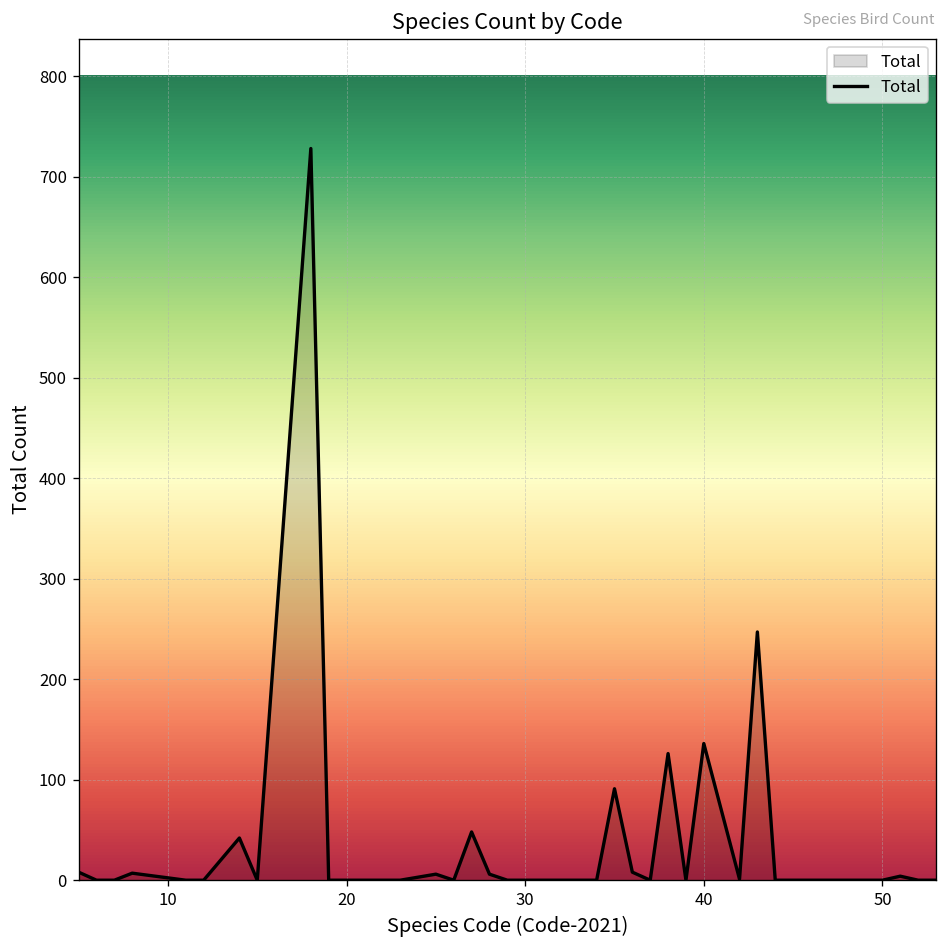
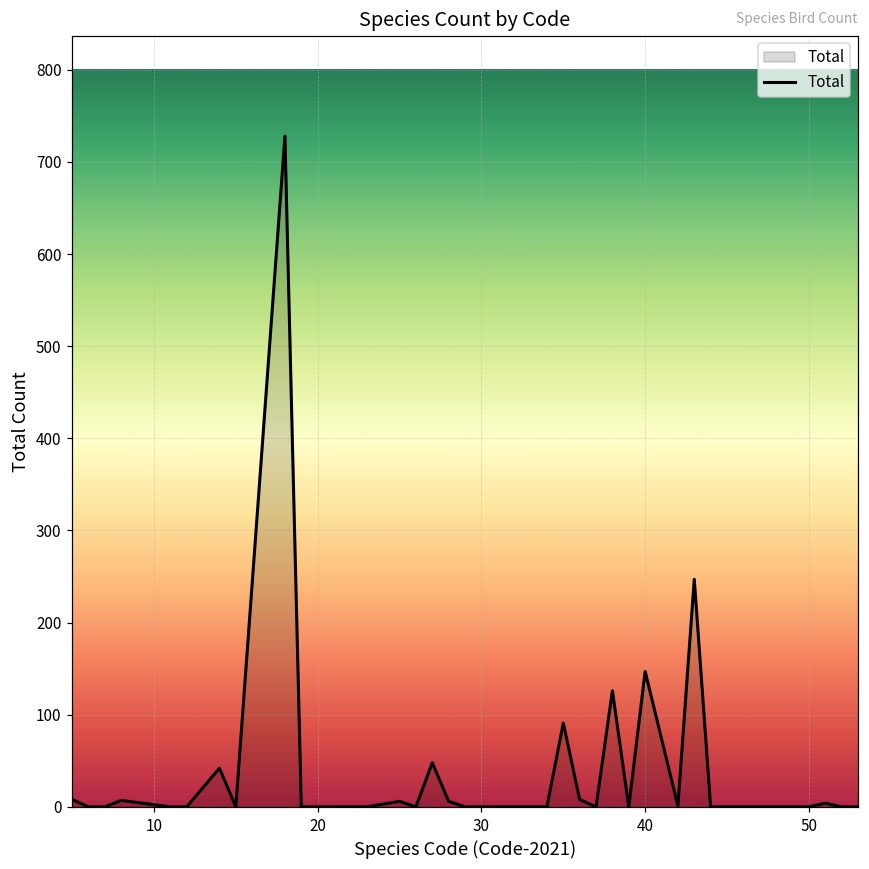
  {
    "20": 0,
-   "40": 140,
+   "40": 150,
    "50": 0
  }
